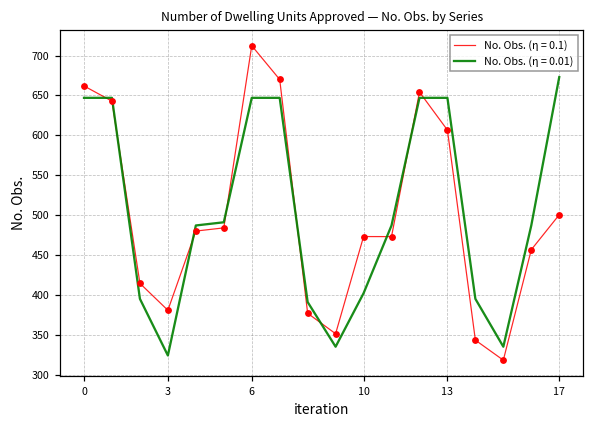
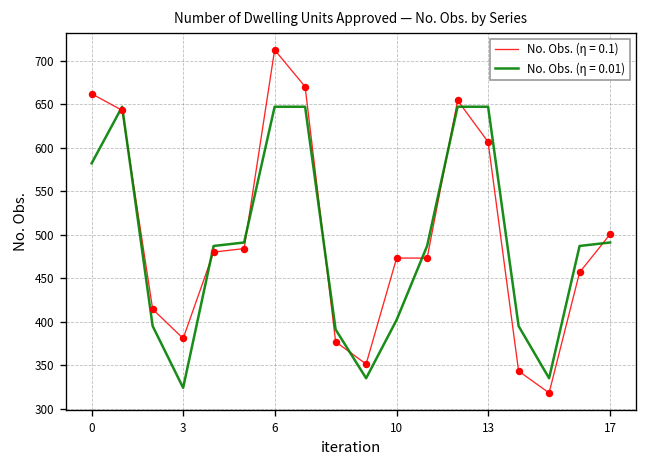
  {
    "No. Obs. (η = 0.1)": {
      "0": 660,
      "3": 380,
      "6": 710,
      "10": 470,
      "13": 610,
      "17": 500
    },
    "No. Obs. (η = 0.01)": {
-     "0": 650,
+     "0": 580,
      "3": 320,
      "6": 650,
      "10": 400,
      "13": 650,
-     "17": 670
+     "17": 490
    }
  }
